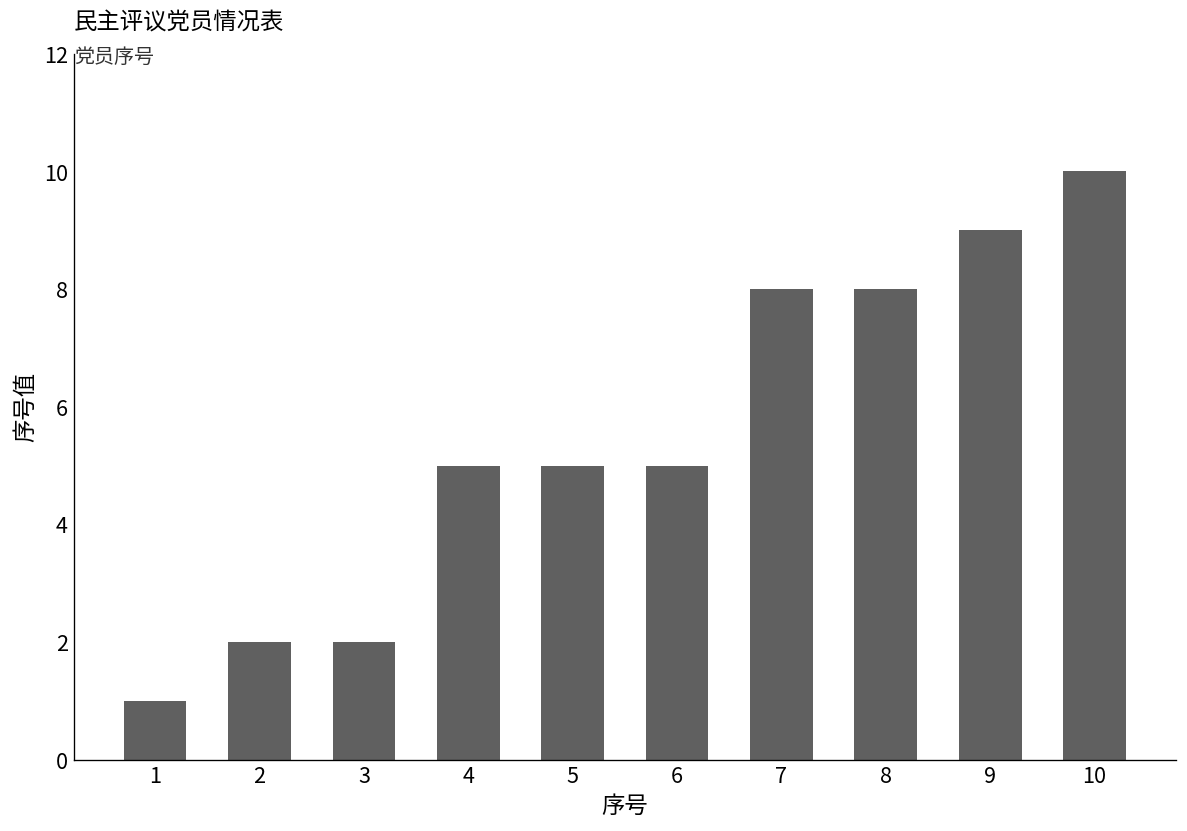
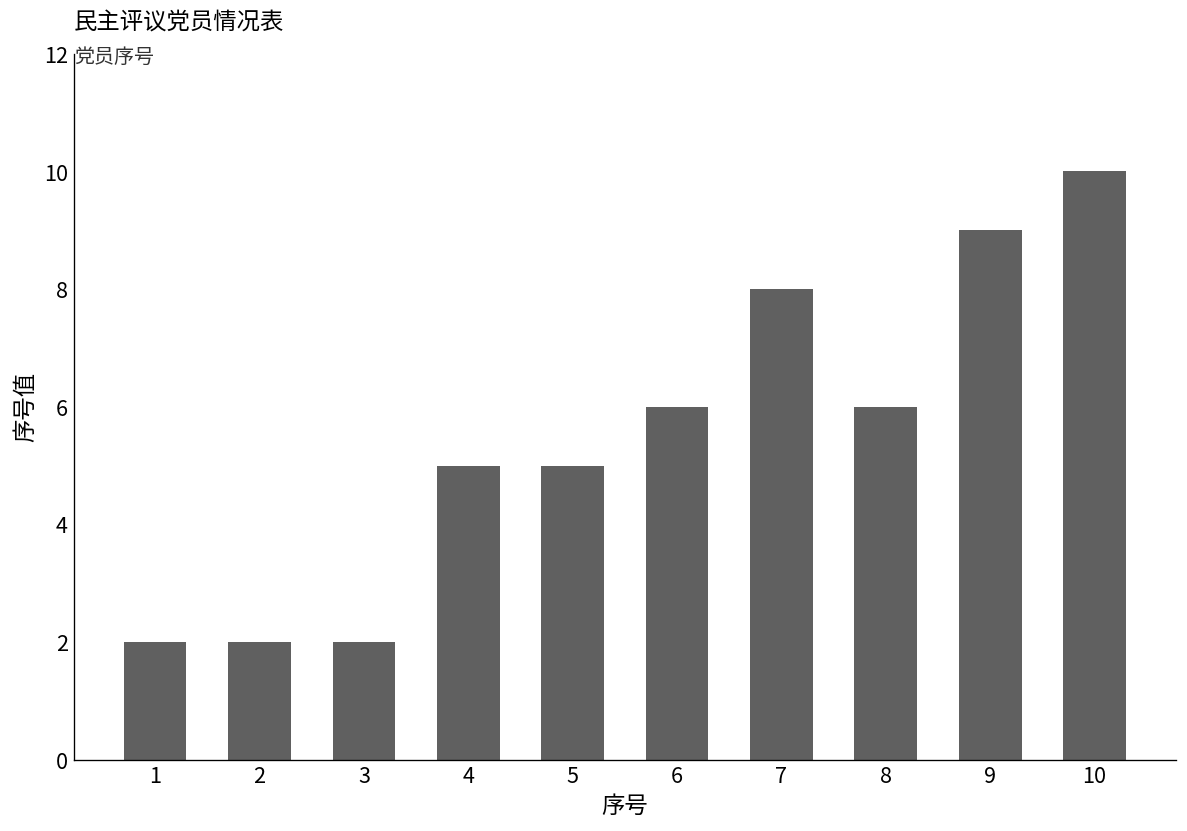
  {
-   "1": 1,
+   "1": 2,
    "2": 2,
    "3": 2,
    "4": 5,
    "5": 5,
-   "6": 5,
+   "6": 6,
    "7": 8,
-   "8": 8,
+   "8": 6,
    "9": 9,
    "10": 10
  }
